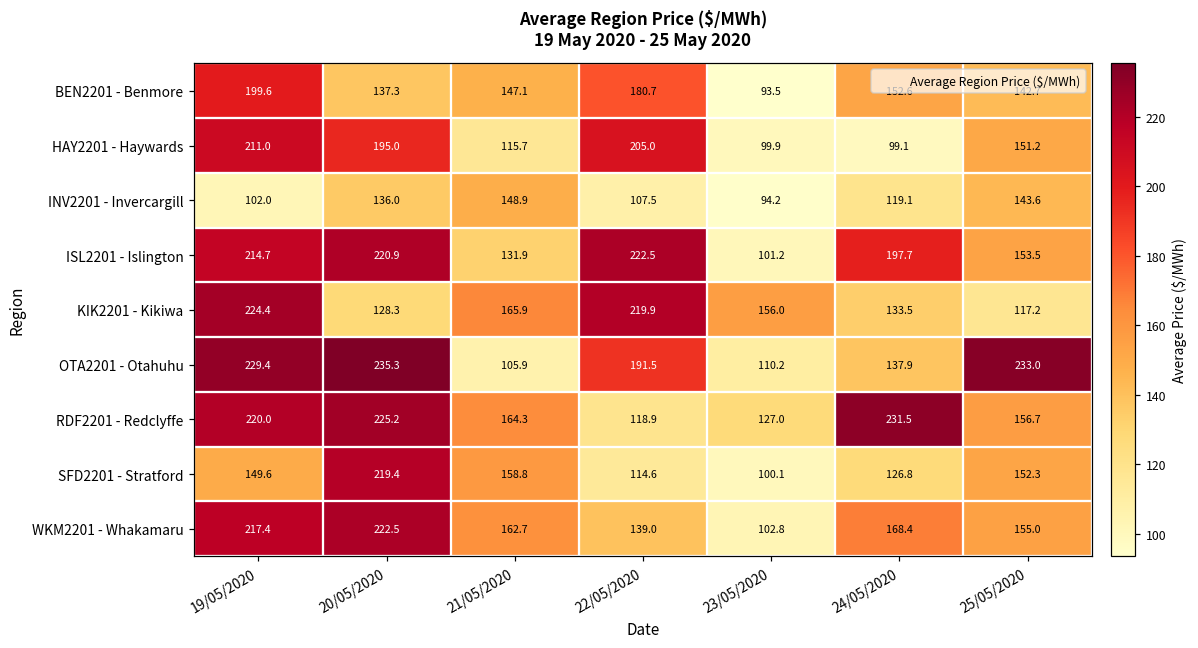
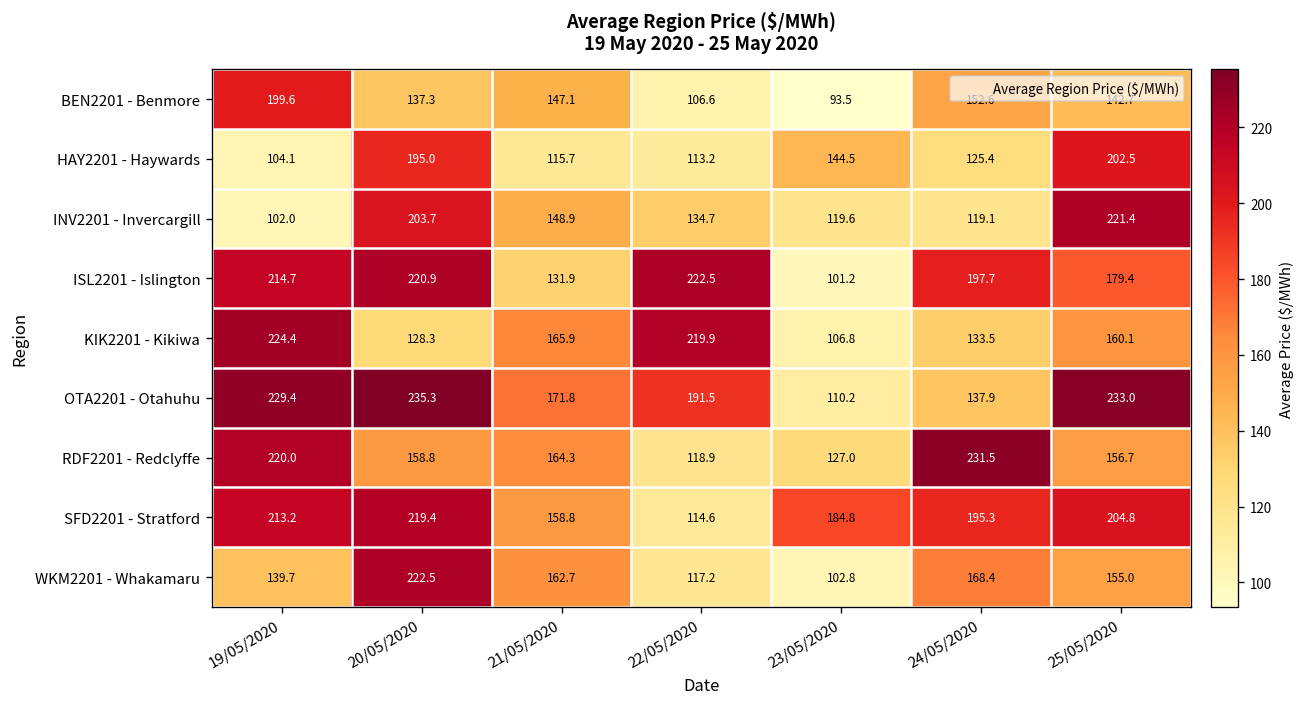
  {
    "BEN2201 - Benmore": {
      "19/05/2020": 199.6,
      "20/05/2020": 137.3,
      "21/05/2020": 147.1,
-     "22/05/2020": 180.7,
+     "22/05/2020": 106.6,
      "23/05/2020": 93.5
    },
    "HAY2201 - Haywards": {
-     "19/05/2020": 211.0,
+     "19/05/2020": 104.1,
      "20/05/2020": 195.0,
      "21/05/2020": 115.7,
-     "22/05/2020": 205.0,
-     "23/05/2020": 99.9,
-     "24/05/2020": 99.1,
-     "25/05/2020": 151.2
+     "22/05/2020": 113.2,
+     "23/05/2020": 144.5,
+     "24/05/2020": 125.4,
+     "25/05/2020": 202.5
    },
    "INV2201 - Invercargill": {
      "19/05/2020": 102.0,
-     "20/05/2020": 136.0,
+     "20/05/2020": 203.7,
      "21/05/2020": 148.9,
-     "22/05/2020": 107.5,
-     "23/05/2020": 94.2,
+     "22/05/2020": 134.7,
+     "23/05/2020": 119.6,
      "24/05/2020": 119.1,
-     "25/05/2020": 143.6
+     "25/05/2020": 221.4
    },
    "ISL2201 - Islington": {
      "19/05/2020": 214.7,
      "20/05/2020": 220.9,
      "21/05/2020": 131.9,
      "22/05/2020": 222.5,
      "23/05/2020": 101.2,
      "24/05/2020": 197.7,
-     "25/05/2020": 153.5
+     "25/05/2020": 179.4
    },
    "KIK2201 - Kikiwa": {
      "19/05/2020": 224.4,
      "20/05/2020": 128.3,
      "21/05/2020": 165.9,
      "22/05/2020": 219.9,
-     "23/05/2020": 156.0,
+     "23/05/2020": 106.8,
      "24/05/2020": 133.5,
-     "25/05/2020": 117.2
+     "25/05/2020": 160.1
    },
    "OTA2201 - Otahuhu": {
      "19/05/2020": 229.4,
      "20/05/2020": 235.3,
-     "21/05/2020": 105.9,
+     "21/05/2020": 171.8,
      "22/05/2020": 191.5,
      "23/05/2020": 110.2,
      "24/05/2020": 137.9,
      "25/05/2020": 233.0
    },
    "RDF2201 - Redclyffe": {
      "19/05/2020": 220.0,
-     "20/05/2020": 225.2,
+     "20/05/2020": 158.8,
      "21/05/2020": 164.3,
      "22/05/2020": 118.9,
      "23/05/2020": 127.0,
      "24/05/2020": 231.5,
      "25/05/2020": 156.7
    },
    "SFD2201 - Stratford": {
-     "19/05/2020": 149.6,
+     "19/05/2020": 213.2,
      "20/05/2020": 219.4,
      "21/05/2020": 158.8,
      "22/05/2020": 114.6,
-     "23/05/2020": 100.1,
-     "24/05/2020": 126.8,
-     "25/05/2020": 152.3
+     "23/05/2020": 184.8,
+     "24/05/2020": 195.3,
+     "25/05/2020": 204.8
    },
    "WKM2201 - Whakamaru": {
-     "19/05/2020": 217.4,
+     "19/05/2020": 139.7,
      "20/05/2020": 222.5,
      "21/05/2020": 162.7,
-     "22/05/2020": 139.0,
+     "22/05/2020": 117.2,
      "23/05/2020": 102.8,
      "24/05/2020": 168.4,
      "25/05/2020": 155.0
    }
  }
